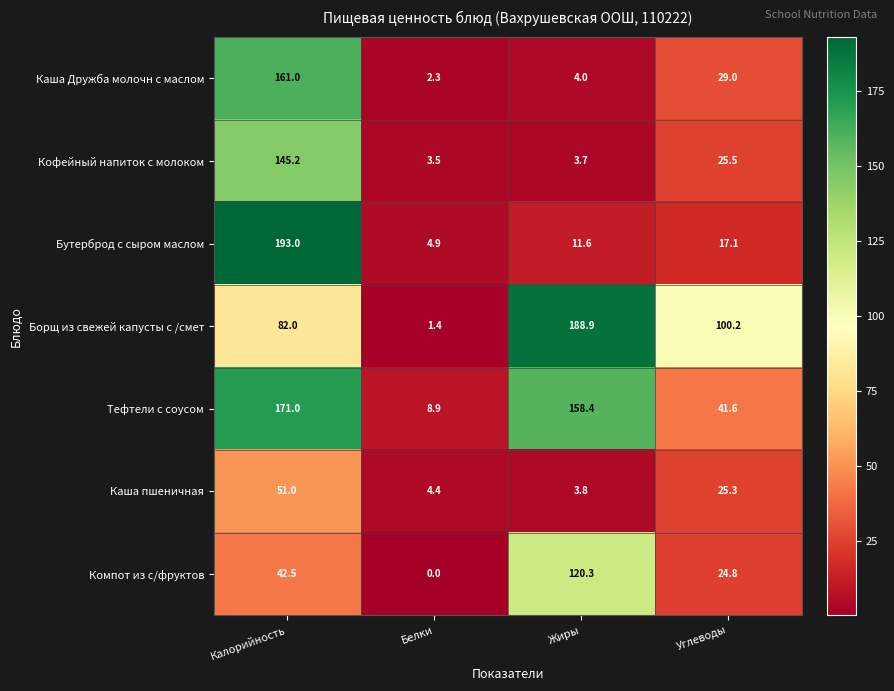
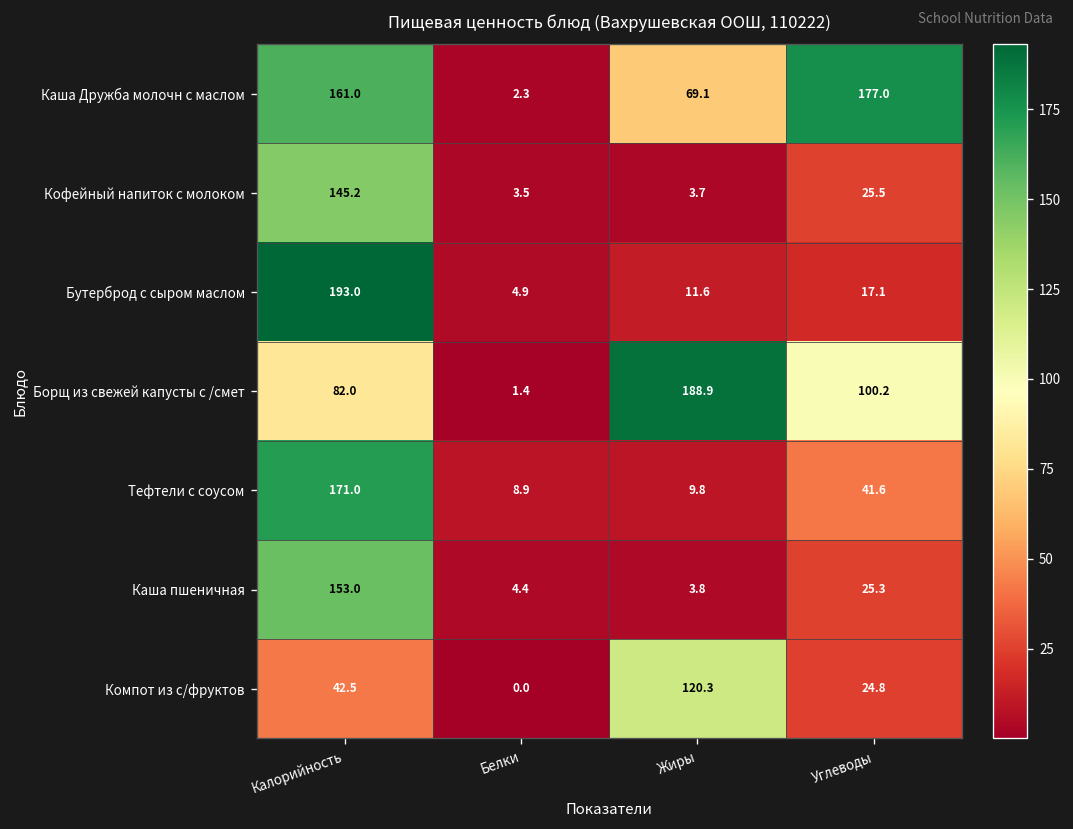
  {
    "Каша Дружба молочн с маслом": {
      "Калорийность": 161.0,
      "Белки": 2.3,
-     "Жиры": 4.0,
-     "Углеводы": 29.0
+     "Жиры": 69.1,
+     "Углеводы": 177.0
    },
    "Кофейный напиток с молоком": {
      "Калорийность": 145.2,
      "Белки": 3.5,
      "Жиры": 3.7,
      "Углеводы": 25.5
    },
    "Бутерброд с сыром маслом": {
      "Калорийность": 193.0,
      "Белки": 4.9,
      "Жиры": 11.6,
      "Углеводы": 17.1
    },
    "Борщ из свежей капусты с /смет": {
      "Калорийность": 82.0,
      "Белки": 1.4,
      "Жиры": 188.9,
      "Углеводы": 100.2
    },
    "Тефтели с соусом": {
      "Калорийность": 171.0,
      "Белки": 8.9,
-     "Жиры": 158.4,
+     "Жиры": 9.8,
      "Углеводы": 41.6
    },
    "Каша пшеничная": {
-     "Калорийность": 51.0,
+     "Калорийность": 153.0,
      "Белки": 4.4,
      "Жиры": 3.8,
      "Углеводы": 25.3
    },
    "Компот из с/фруктов": {
      "Калорийность": 42.5,
      "Белки": 0.0,
      "Жиры": 120.3,
      "Углеводы": 24.8
    }
  }
